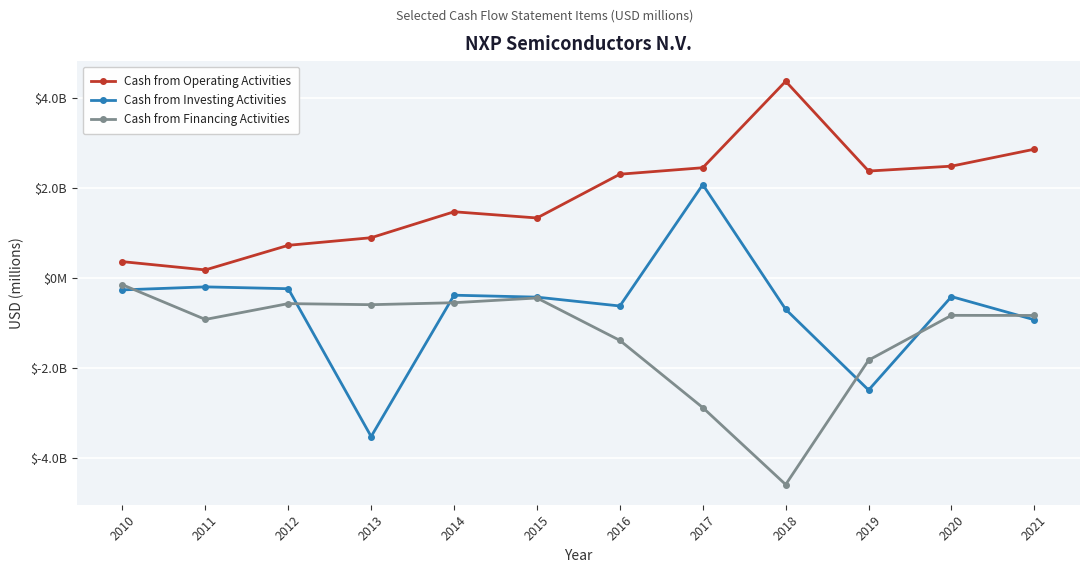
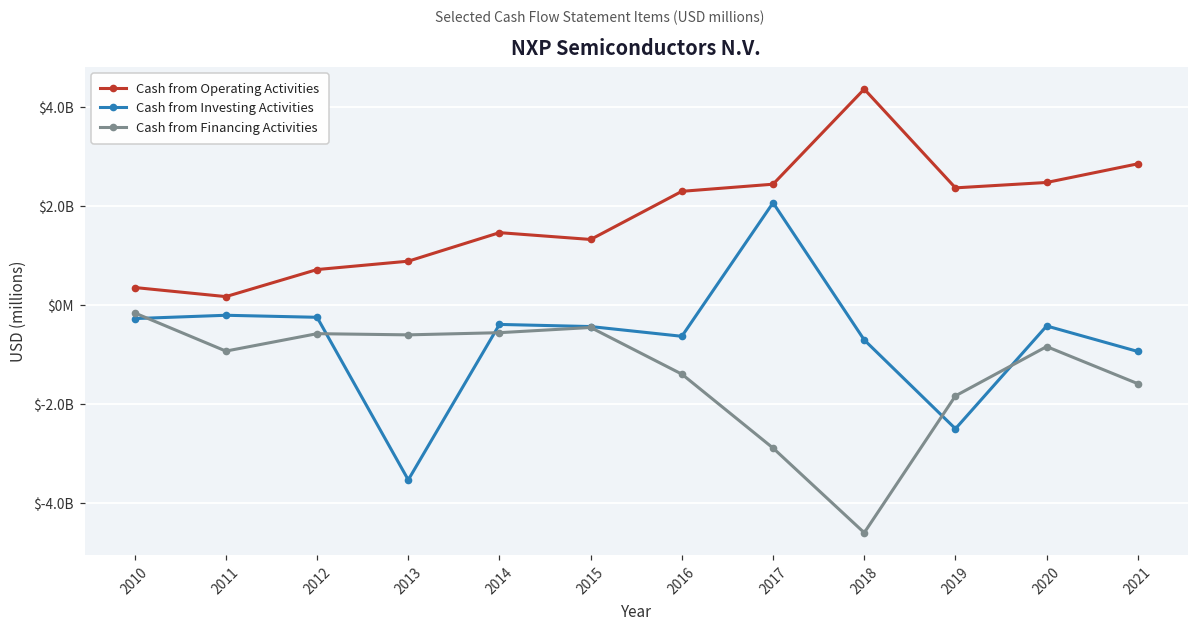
  {
    "Cash from Operating Activities": {
      "2010": "$400000000",
      "2011": "$200000000",
      "2012": "$700000000",
      "2013": "$900000000",
      "2014": "$1500000000",
      "2015": "$1300000000",
      "2016": "$2300000000",
      "2017": "$2400000000",
      "2018": "$4400000000",
      "2019": "$2400000000",
      "2020": "$2500000000",
      "2021": "$2900000000"
    },
    "Cash from Investing Activities": {
      "2010": "$-300000000",
      "2011": "$-200000000",
      "2012": "$-200000000",
      "2013": "$-3500000000",
      "2014": "$-400000000",
      "2016": "$-600000000",
      "2017": "$2100000000",
      "2018": "$-700000000",
      "2019": "$-2500000000",
      "2020": "$-400000000",
      "2021": "$-900000000"
    },
    "Cash from Financing Activities": {
      "2010": "$-200000000",
      "2011": "$-900000000",
      "2012": "$-600000000",
      "2013": "$-600000000",
      "2014": "$-600000000",
      "2016": "$-1400000000",
      "2017": "$-2900000000",
      "2018": "$-4600000000",
      "2019": "$-1800000000",
      "2020": "$-800000000",
-     "2021": "$-800000000"
+     "2021": "$-1600000000"
    }
  }
